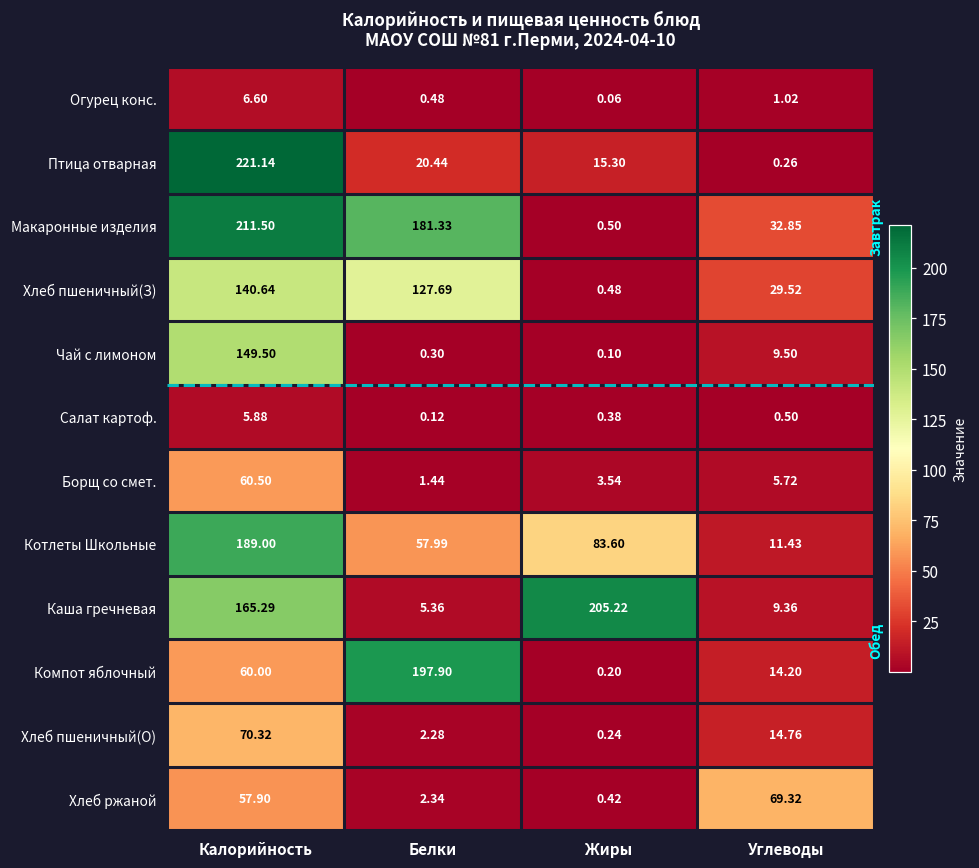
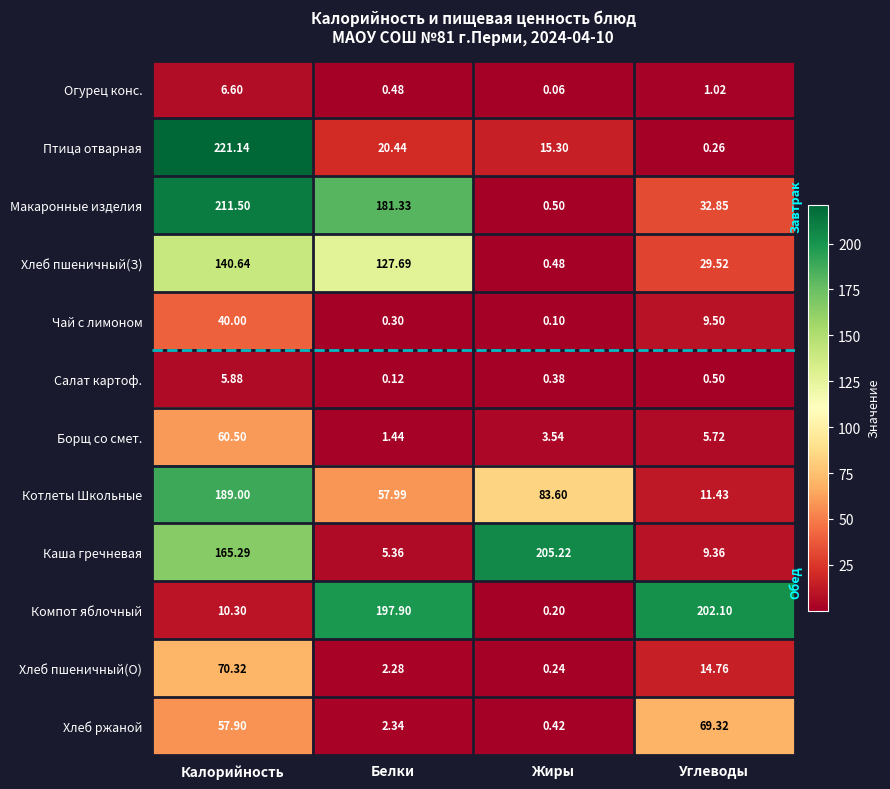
  {
    "Огурец конс.": {
      "Калорийность": 6.60,
      "Белки": 0.48,
      "Жиры": 0.06,
      "Углеводы": 1.02
    },
    "Птица отварная": {
      "Калорийность": 221.14,
      "Белки": 20.44,
      "Жиры": 15.30,
      "Углеводы": 0.26
    },
    "Макаронные изделия": {
      "Калорийность": 211.50,
      "Белки": 181.33,
      "Жиры": 0.50,
      "Углеводы": 32.85
    },
    "Хлеб пшеничный(З)": {
      "Калорийность": 140.64,
      "Белки": 127.69,
      "Жиры": 0.48,
      "Углеводы": 29.52
    },
    "Чай с лимоном": {
-     "Калорийность": 149.50,
+     "Калорийность": 40.00,
      "Белки": 0.30,
      "Жиры": 0.10,
      "Углеводы": 9.50
    },
    "Салат картоф.": {
      "Калорийность": 5.88,
      "Белки": 0.12,
      "Жиры": 0.38,
      "Углеводы": 0.50
    },
    "Борщ со смет.": {
      "Калорийность": 60.50,
      "Белки": 1.44,
      "Жиры": 3.54,
      "Углеводы": 5.72
    },
    "Котлеты Школьные": {
      "Калорийность": 189.00,
      "Белки": 57.99,
      "Жиры": 83.60,
      "Углеводы": 11.43
    },
    "Каша гречневая": {
      "Калорийность": 165.29,
      "Белки": 5.36,
      "Жиры": 205.22,
      "Углеводы": 9.36
    },
    "Компот яблочный": {
-     "Калорийность": 60.00,
+     "Калорийность": 10.30,
      "Белки": 197.90,
      "Жиры": 0.20,
-     "Углеводы": 14.20
+     "Углеводы": 202.10
    },
    "Хлеб пшеничный(О)": {
      "Калорийность": 70.32,
      "Белки": 2.28,
      "Жиры": 0.24,
      "Углеводы": 14.76
    },
    "Хлеб ржаной": {
      "Калорийность": 57.90,
      "Белки": 2.34,
      "Жиры": 0.42,
      "Углеводы": 69.32
    }
  }
